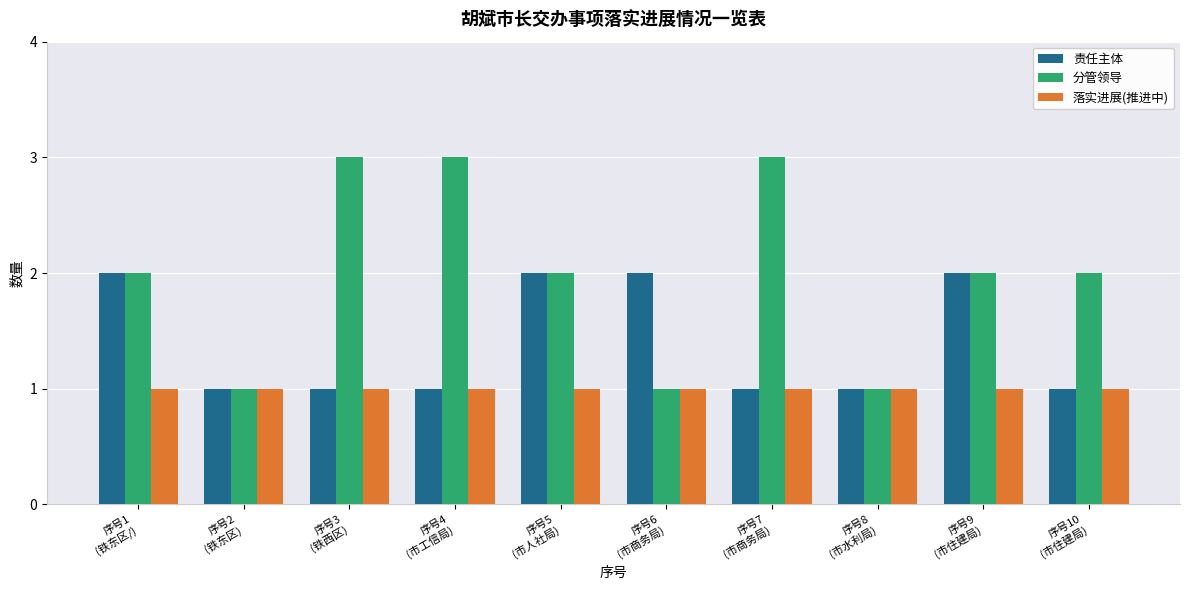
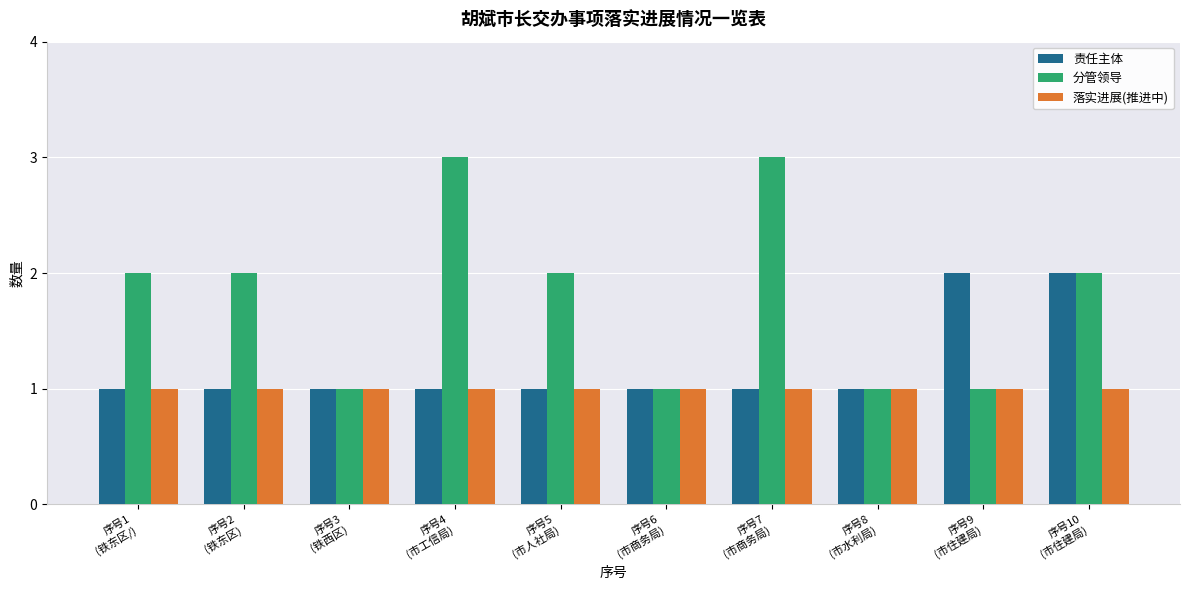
  {
    "责任主体": {
-     "序号1 (铁东区/)": 2,
+     "序号1 (铁东区/)": 1,
      "序号2 (铁东区)": 1,
      "序号3 (铁西区)": 1,
      "序号4 (市工信局)": 1,
-     "序号5 (市人社局)": 2,
-     "序号6 (市商务局)": 2,
+     "序号5 (市人社局)": 1,
+     "序号6 (市商务局)": 1,
      "序号7 (市商务局)": 1,
      "序号8 (市水利局)": 1,
      "序号9 (市住建局)": 2,
-     "序号10 (市住建局)": 1
+     "序号10 (市住建局)": 2
    },
    "分管领导": {
      "序号1 (铁东区/)": 2,
-     "序号2 (铁东区)": 1,
-     "序号3 (铁西区)": 3,
+     "序号2 (铁东区)": 2,
+     "序号3 (铁西区)": 1,
      "序号4 (市工信局)": 3,
      "序号5 (市人社局)": 2,
      "序号6 (市商务局)": 1,
      "序号7 (市商务局)": 3,
      "序号8 (市水利局)": 1,
-     "序号9 (市住建局)": 2,
+     "序号9 (市住建局)": 1,
      "序号10 (市住建局)": 2
    },
    "落实进展(推进中)": {
      "序号1 (铁东区/)": 1,
      "序号2 (铁东区)": 1,
      "序号3 (铁西区)": 1,
      "序号4 (市工信局)": 1,
      "序号5 (市人社局)": 1,
      "序号6 (市商务局)": 1,
      "序号7 (市商务局)": 1,
      "序号8 (市水利局)": 1,
      "序号9 (市住建局)": 1,
      "序号10 (市住建局)": 1
    }
  }
